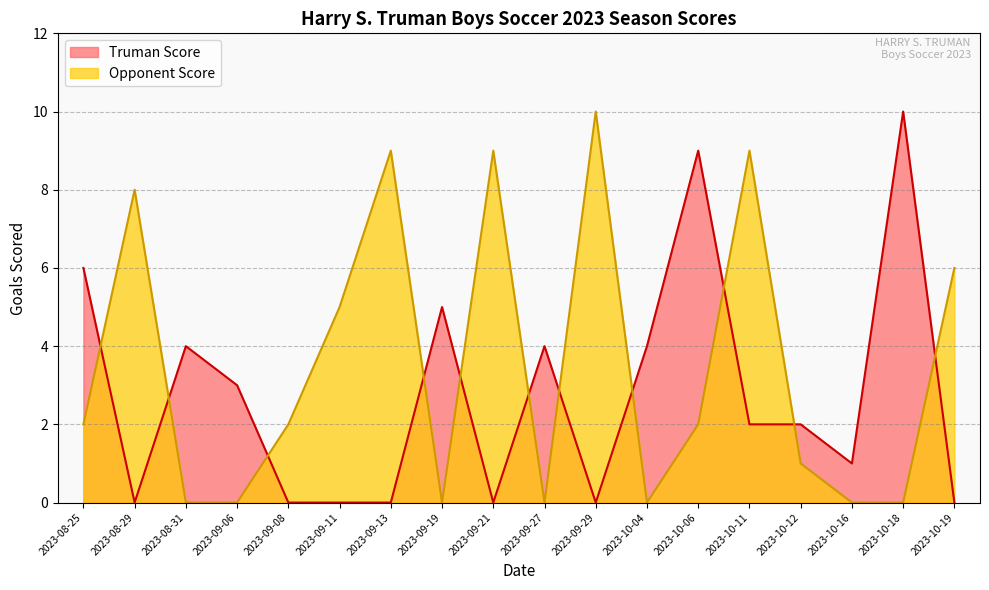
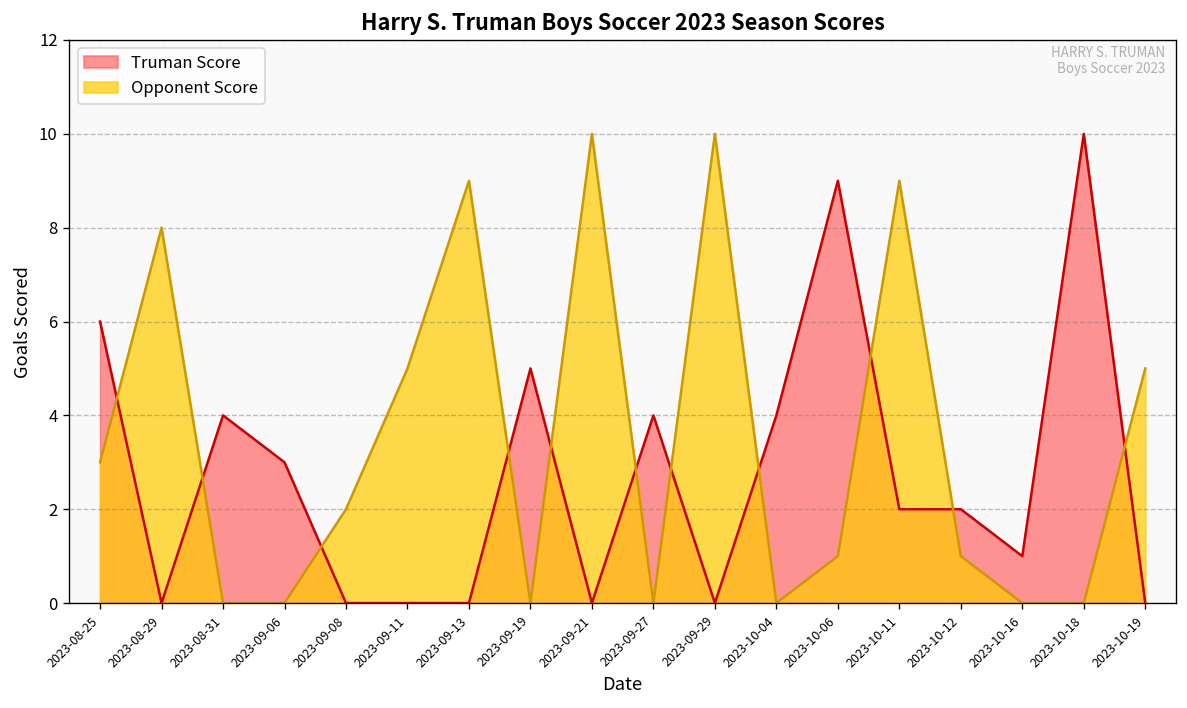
  {
    "Truman Score": {
      "2023-08-25": 6,
      "2023-08-29": 0,
      "2023-08-31": 4,
      "2023-09-06": 3,
      "2023-09-08": 0,
      "2023-09-11": 0,
      "2023-09-13": 0,
      "2023-09-19": 5,
      "2023-09-21": 0,
      "2023-09-27": 4,
      "2023-09-29": 0,
      "2023-10-04": 4,
      "2023-10-06": 9,
      "2023-10-11": 2,
      "2023-10-12": 2,
      "2023-10-16": 1,
      "2023-10-18": 10,
      "2023-10-19": 0
    },
    "Opponent Score": {
-     "2023-08-25": 2,
+     "2023-08-25": 3,
      "2023-08-29": 8,
      "2023-08-31": 0,
      "2023-09-06": 0,
      "2023-09-08": 2,
      "2023-09-11": 5,
      "2023-09-13": 9,
      "2023-09-19": 0,
-     "2023-09-21": 9,
+     "2023-09-21": 10,
      "2023-09-27": 0,
      "2023-09-29": 10,
      "2023-10-04": 0,
-     "2023-10-06": 2,
+     "2023-10-06": 1,
      "2023-10-11": 9,
      "2023-10-12": 1,
      "2023-10-16": 0,
      "2023-10-18": 0,
-     "2023-10-19": 6
+     "2023-10-19": 5
    }
  }
